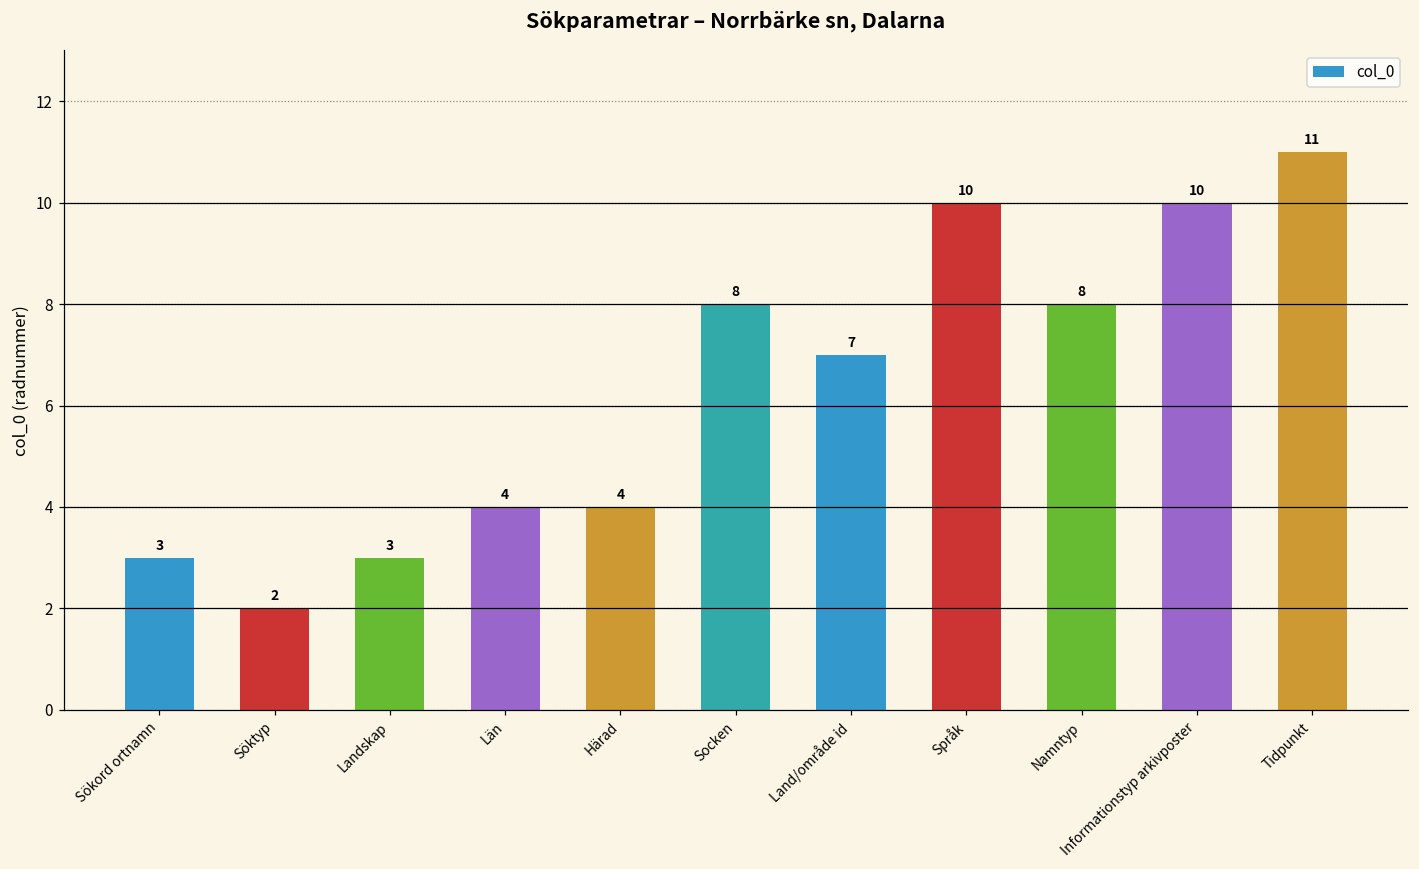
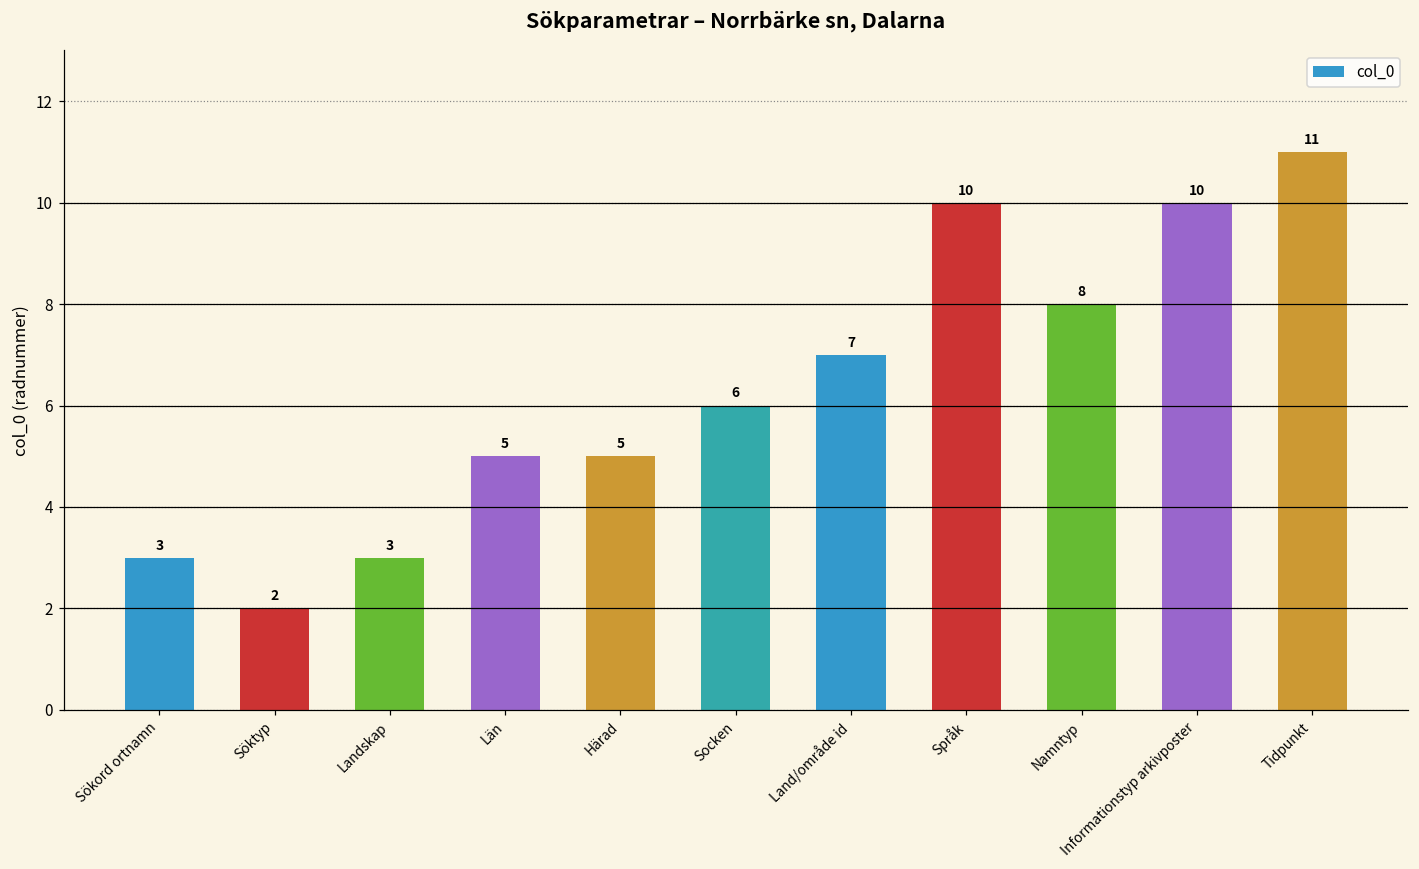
  {
    "Sökord ortnamn": 3,
    "Söktyp": 2,
    "Landskap": 3,
-   "Län": 4,
-   "Härad": 4,
-   "Socken": 8,
+   "Län": 5,
+   "Härad": 5,
+   "Socken": 6,
    "Land/område id": 7,
    "Språk": 10,
    "Namntyp": 8,
    "Informationstyp arkivposter": 10,
    "Tidpunkt": 11
  }
